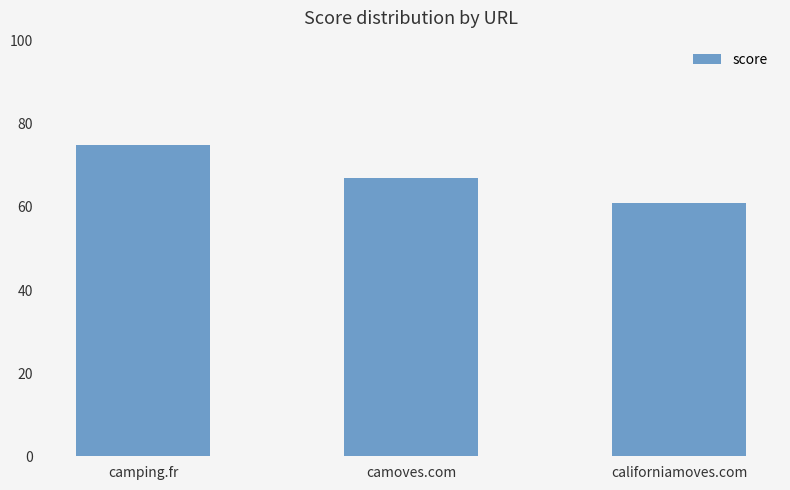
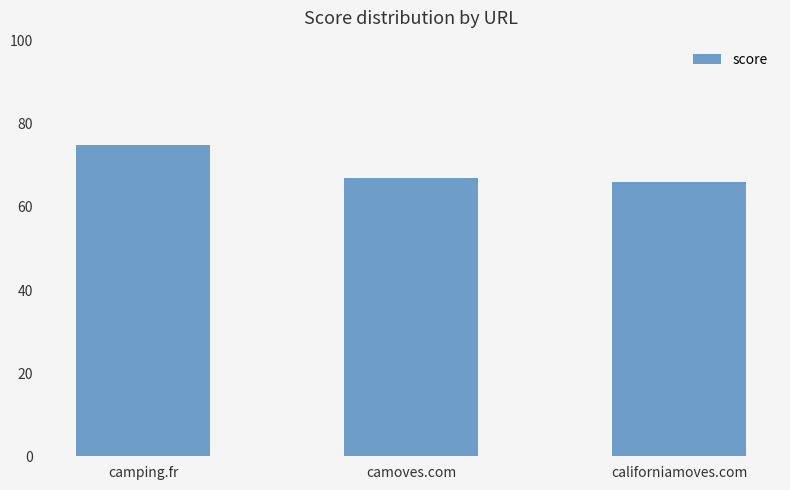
  {
    "camping.fr": 75,
    "camoves.com": 67,
-   "californiamoves.com": 61
+   "californiamoves.com": 66
  }
